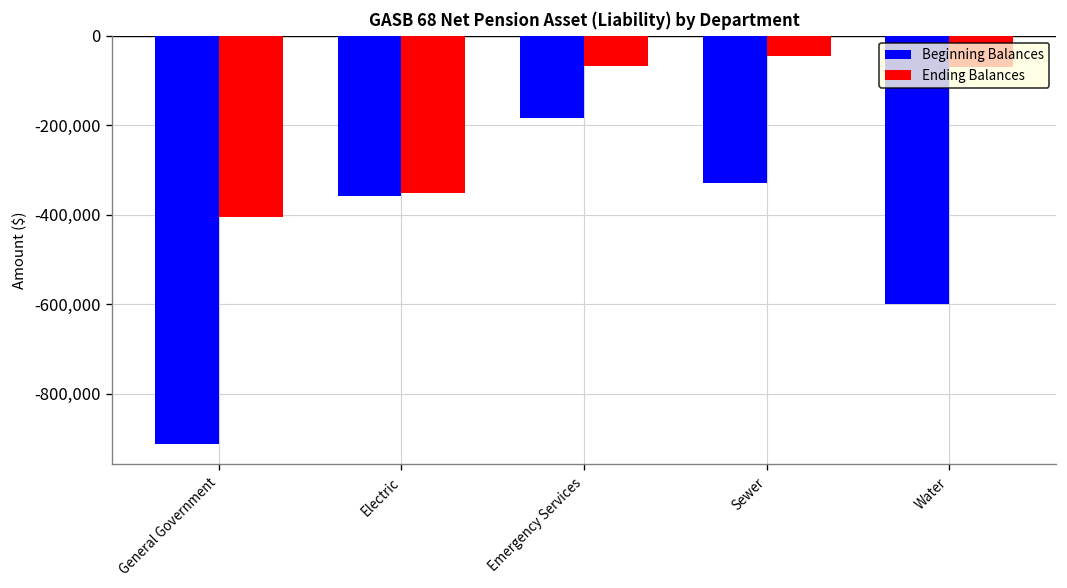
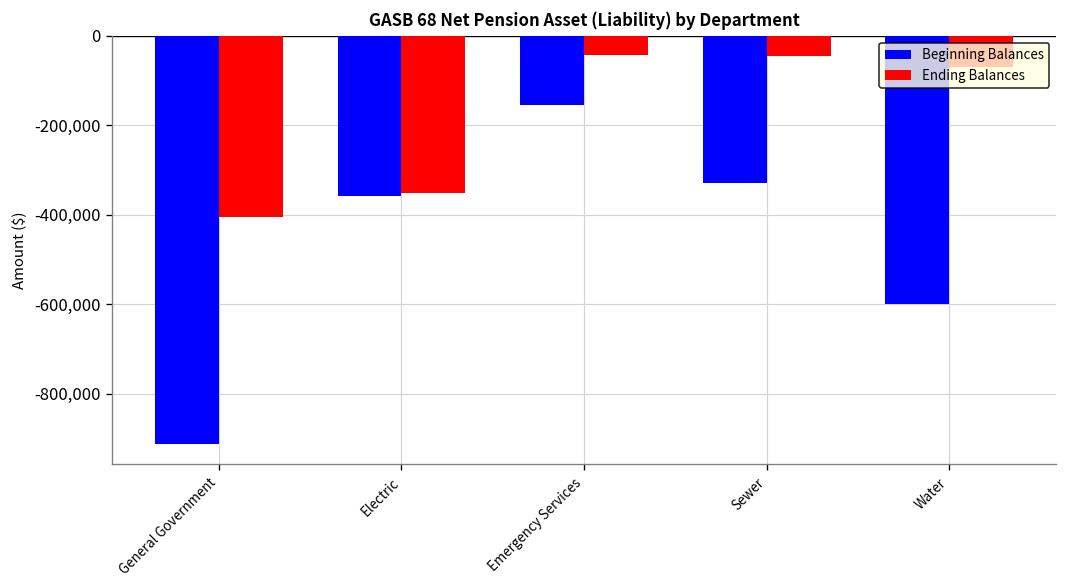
  {
    "Beginning Balances": {
      "General Government": "-910,000",
      "Electric": "-360,000",
-     "Emergency Services": "-180,000",
+     "Emergency Services": "-150,000",
      "Sewer": "-330,000",
      "Water": "-600,000"
    },
    "Ending Balances": {
      "General Government": "-400,000",
      "Electric": "-350,000",
-     "Emergency Services": "-70,000",
+     "Emergency Services": "-40,000",
      "Sewer": "-50,000"
    }
  }
